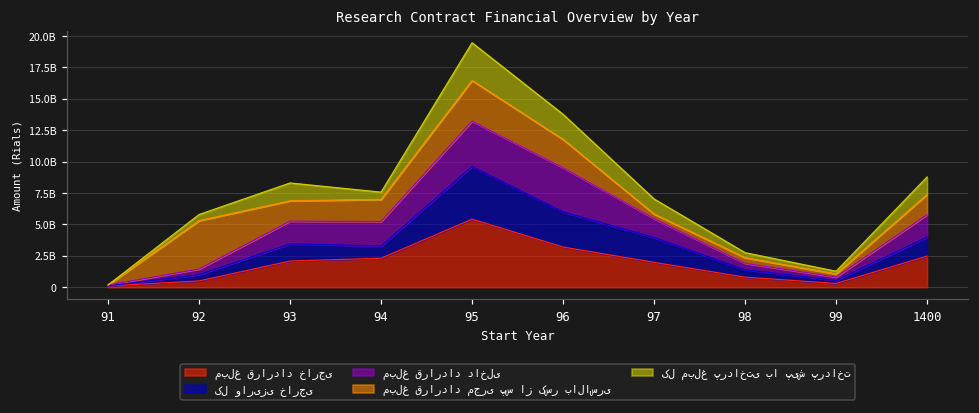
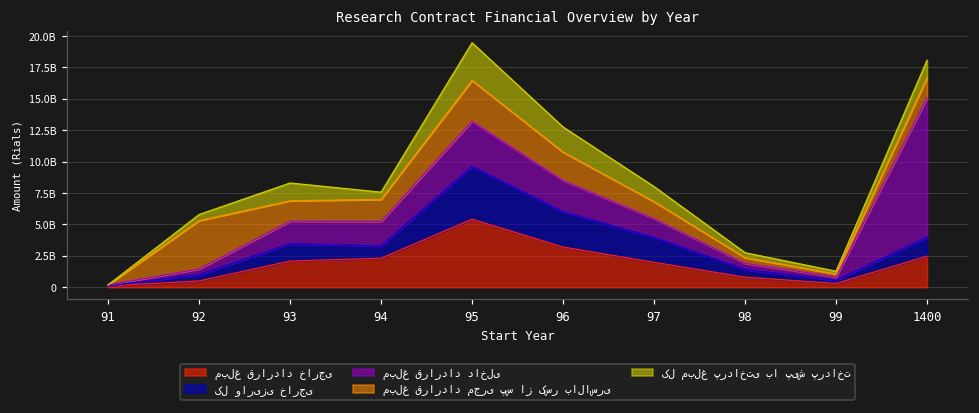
  {
    "مبلغ قرارداد خارجی": {
      "92": 500000000,
      "93": 2100000000,
      "94": 2300000000,
      "95": 5400000000,
      "96": 3200000000,
      "97": 2000000000,
      "98": 800000000,
      "99": 300000000,
      "1400": 2500000000
    },
    "کل واریزی خارجی": {
      "92": 500000000,
      "93": 1400000000,
      "94": 1000000000,
      "95": 4200000000,
      "96": 2800000000,
      "97": 2000000000,
      "98": 600000000,
      "99": 200000000,
      "1400": 1500000000
    },
    "مبلغ قرارداد داخلی": {
      "92": 500000000,
      "93": 1800000000,
      "94": 2000000000,
      "95": 3600000000,
-     "96": 3500000000,
+     "96": 2500000000,
      "97": 1500000000,
      "98": 500000000,
      "99": 300000000,
-     "1400": 1800000000
+     "1400": 11100000000
    },
    "مبلغ قرارداد مجری پس از کسر بالاسری": {
      "92": 3800000000,
      "93": 1600000000,
      "94": 1800000000,
      "95": 3200000000,
      "96": 2300000000,
-     "97": 400000000,
+     "97": 1400000000,
      "98": 500000000,
      "1400": 1600000000
    },
    "کل مبلغ پرداختی با پیش پرداخت": {
      "92": 500000000,
      "93": 1400000000,
      "94": 600000000,
      "95": 3000000000,
      "96": 2000000000,
      "97": 1200000000,
      "98": 400000000,
      "1400": 1400000000
    }
  }
